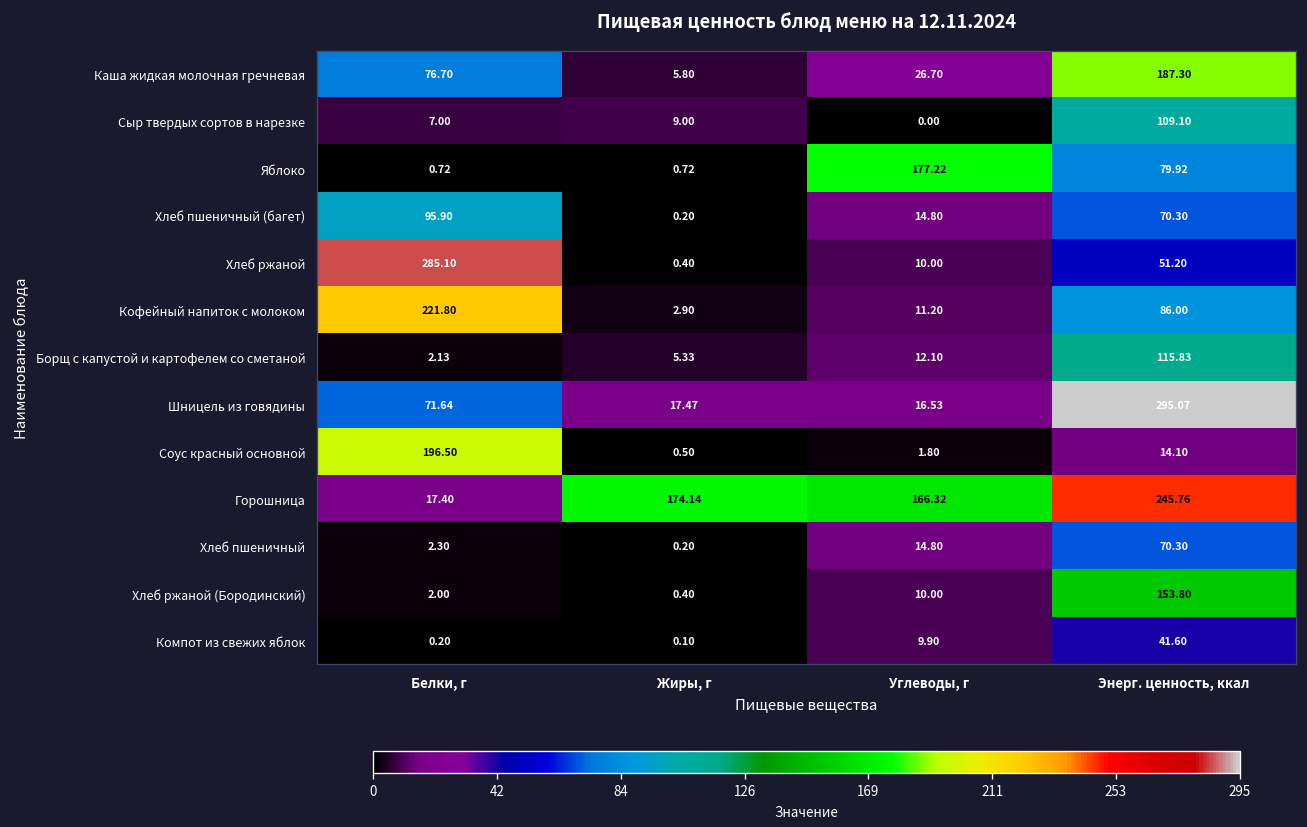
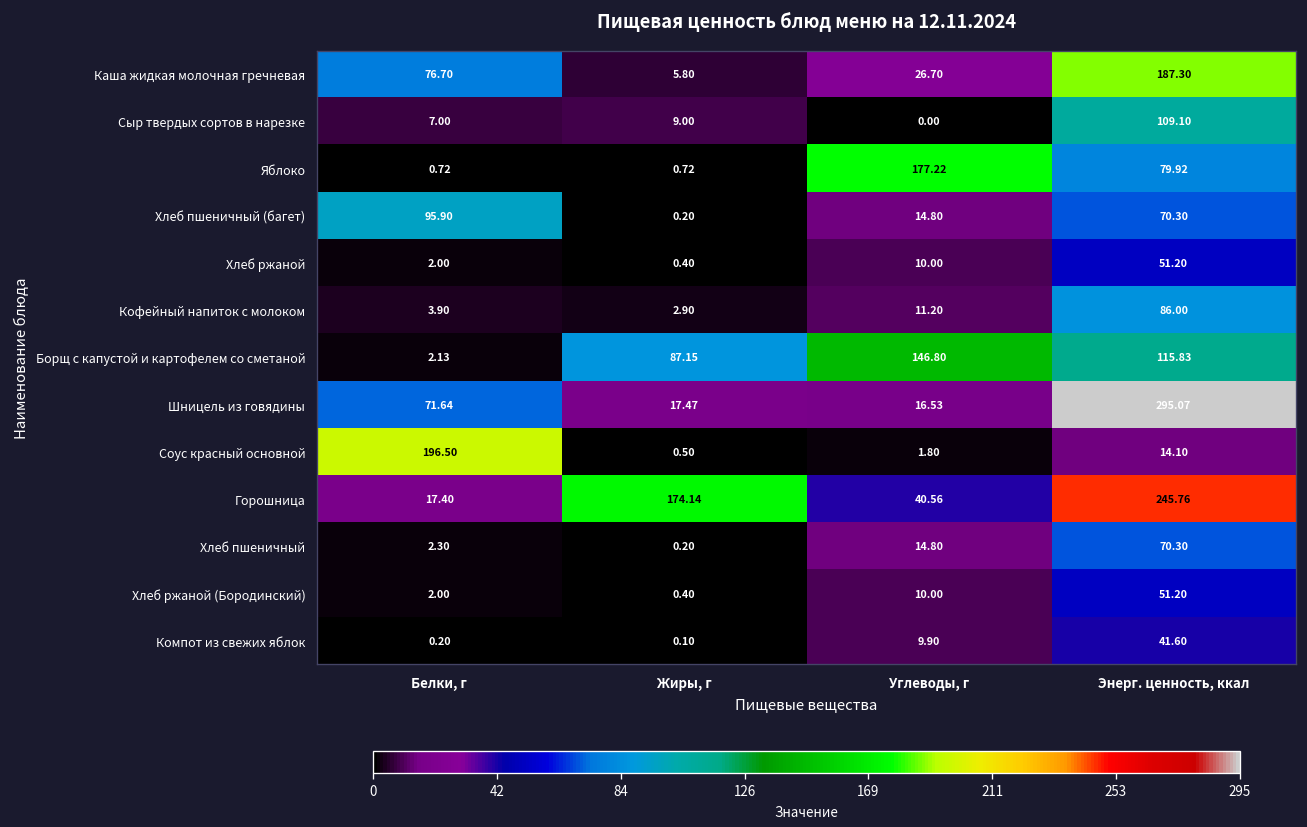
  {
    "Каша жидкая молочная гречневая": {
      "Белки, г": 76.70,
      "Жиры, г": 5.80,
      "Углеводы, г": 26.70,
      "Энерг. ценность, ккал": 187.30
    },
    "Сыр твердых сортов в нарезке": {
      "Белки, г": 7.00,
      "Жиры, г": 9.00,
      "Углеводы, г": 0.00,
      "Энерг. ценность, ккал": 109.10
    },
    "Яблоко": {
      "Белки, г": 0.72,
      "Жиры, г": 0.72,
      "Углеводы, г": 177.22,
      "Энерг. ценность, ккал": 79.92
    },
    "Хлеб пшеничный (багет)": {
      "Белки, г": 95.90,
      "Жиры, г": 0.20,
      "Углеводы, г": 14.80,
      "Энерг. ценность, ккал": 70.30
    },
    "Хлеб ржаной": {
-     "Белки, г": 285.10,
+     "Белки, г": 2.00,
      "Жиры, г": 0.40,
      "Углеводы, г": 10.00,
      "Энерг. ценность, ккал": 51.20
    },
    "Кофейный напиток с молоком": {
-     "Белки, г": 221.80,
+     "Белки, г": 3.90,
      "Жиры, г": 2.90,
      "Углеводы, г": 11.20,
      "Энерг. ценность, ккал": 86.00
    },
    "Борщ с капустой и картофелем со сметаной": {
      "Белки, г": 2.13,
-     "Жиры, г": 5.33,
-     "Углеводы, г": 12.10,
+     "Жиры, г": 87.15,
+     "Углеводы, г": 146.80,
      "Энерг. ценность, ккал": 115.83
    },
    "Шницель из говядины": {
      "Белки, г": 71.64,
      "Жиры, г": 17.47,
      "Углеводы, г": 16.53,
      "Энерг. ценность, ккал": 295.07
    },
    "Соус красный основной": {
      "Белки, г": 196.50,
      "Жиры, г": 0.50,
      "Углеводы, г": 1.80,
      "Энерг. ценность, ккал": 14.10
    },
    "Горошница": {
      "Белки, г": 17.40,
      "Жиры, г": 174.14,
-     "Углеводы, г": 166.32,
+     "Углеводы, г": 40.56,
      "Энерг. ценность, ккал": 245.76
    },
    "Хлеб пшеничный": {
      "Белки, г": 2.30,
      "Жиры, г": 0.20,
      "Углеводы, г": 14.80,
      "Энерг. ценность, ккал": 70.30
    },
    "Хлеб ржаной (Бородинский)": {
      "Белки, г": 2.00,
      "Жиры, г": 0.40,
      "Углеводы, г": 10.00,
-     "Энерг. ценность, ккал": 153.80
+     "Энерг. ценность, ккал": 51.20
    },
    "Компот из свежих яблок": {
      "Белки, г": 0.20,
      "Жиры, г": 0.10,
      "Углеводы, г": 9.90,
      "Энерг. ценность, ккал": 41.60
    }
  }
